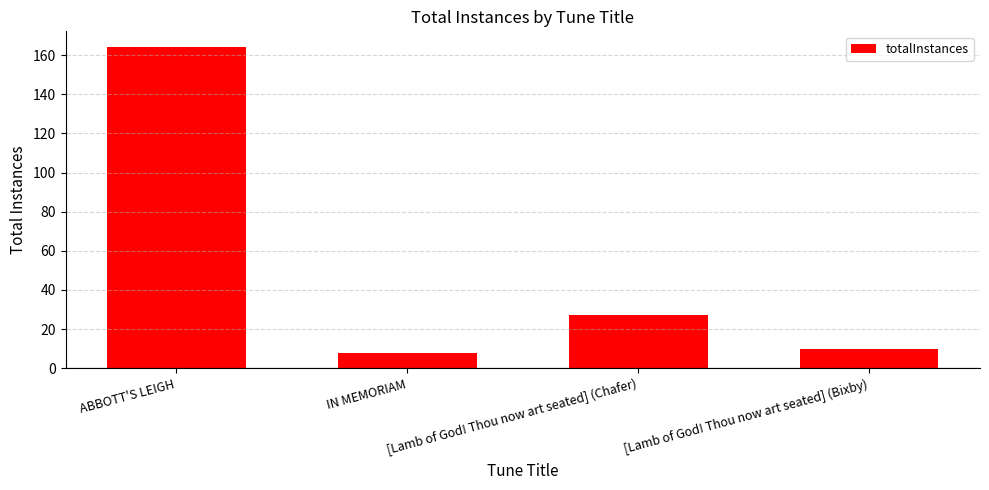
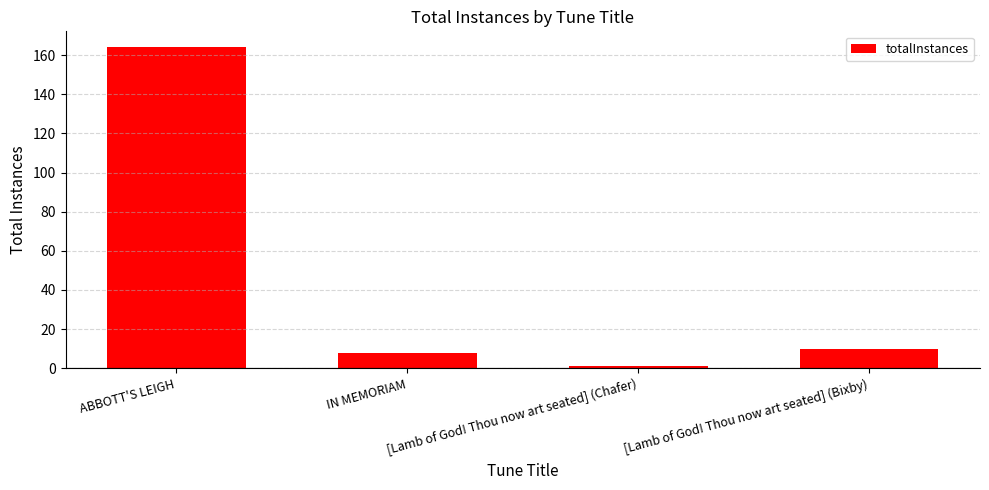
  {
    "ABBOTT'S LEIGH": 164,
    "IN MEMORIAM": 8,
-   "[Lamb of God! Thou now art seated] (Chafer)": 27,
+   "[Lamb of God! Thou now art seated] (Chafer)": 1,
    "[Lamb of God! Thou now art seated] (Bixby)": 10
  }
